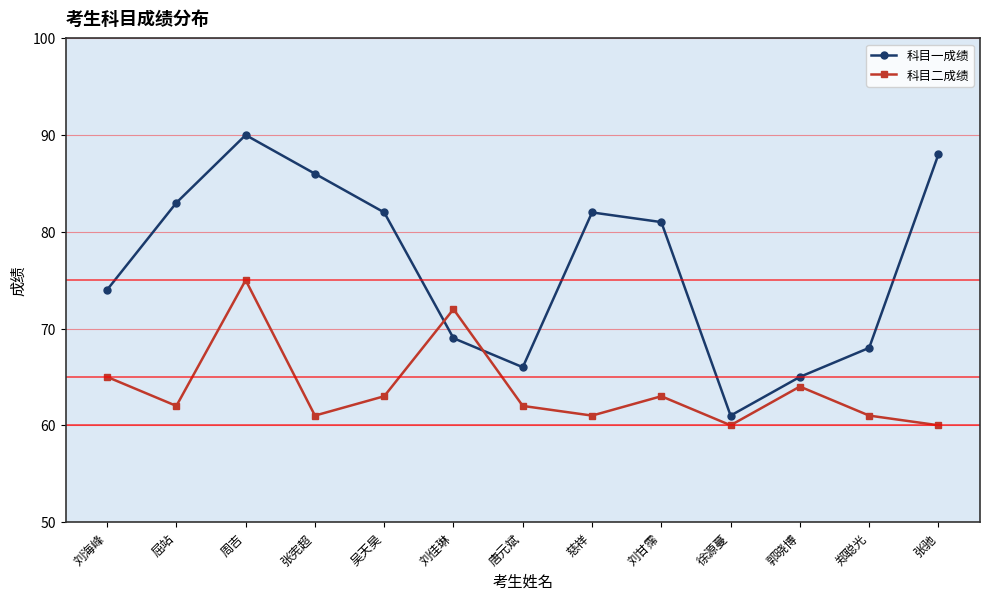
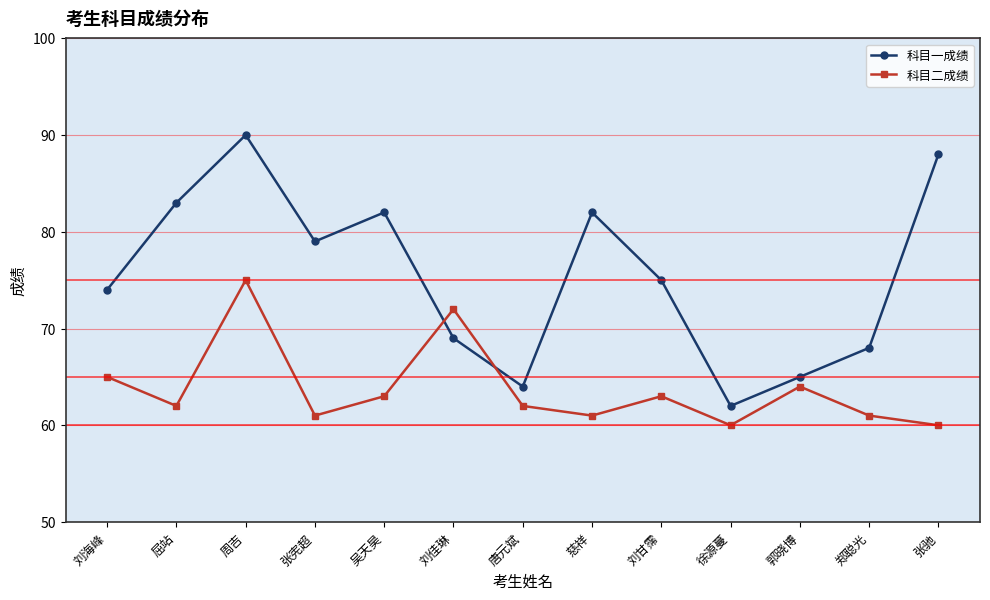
  {
    "科目一成绩": {
      "刘海峰": 74,
      "屈站": 83,
      "周吉": 90,
-     "张宪超": 86,
+     "张宪超": 79,
      "吴天昊": 82,
      "刘佳琳": 69,
-     "唐元斌": 66,
+     "唐元斌": 64,
      "慈祥": 82,
-     "刘甘霈": 81,
-     "徐源蔓": 61,
+     "刘甘霈": 75,
+     "徐源蔓": 62,
      "郭晓博": 65,
      "郑聪光": 68,
      "张驰": 88
    },
    "科目二成绩": {
      "刘海峰": 65,
      "屈站": 62,
      "周吉": 75,
      "张宪超": 61,
      "吴天昊": 63,
      "刘佳琳": 72,
      "唐元斌": 62,
      "慈祥": 61,
      "刘甘霈": 63,
      "徐源蔓": 60,
      "郭晓博": 64,
      "郑聪光": 61,
      "张驰": 60
    }
  }
